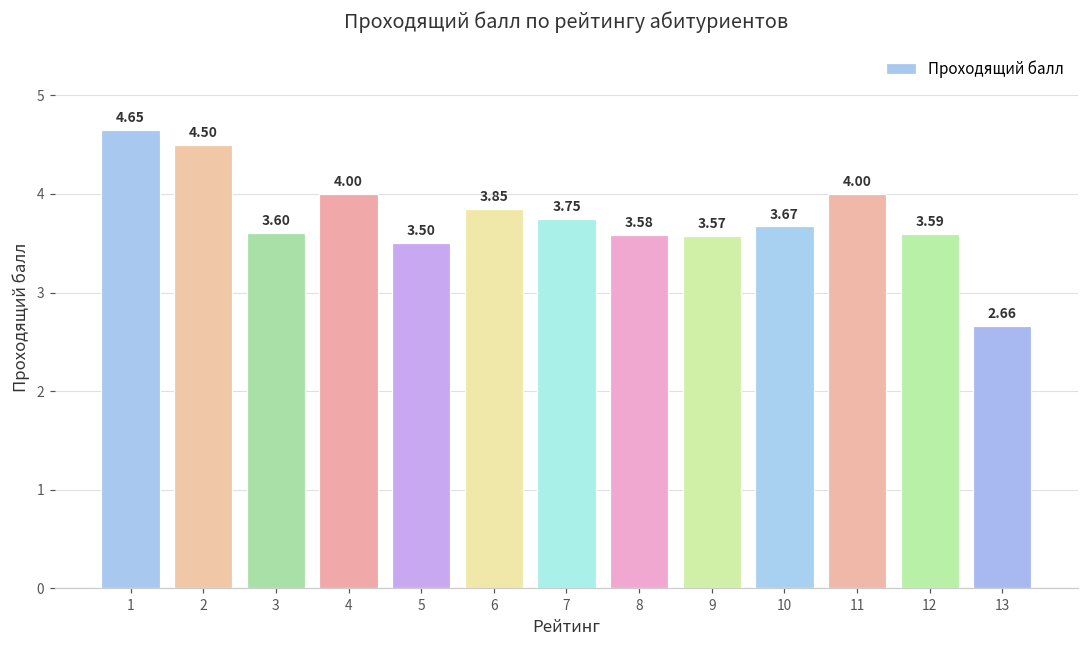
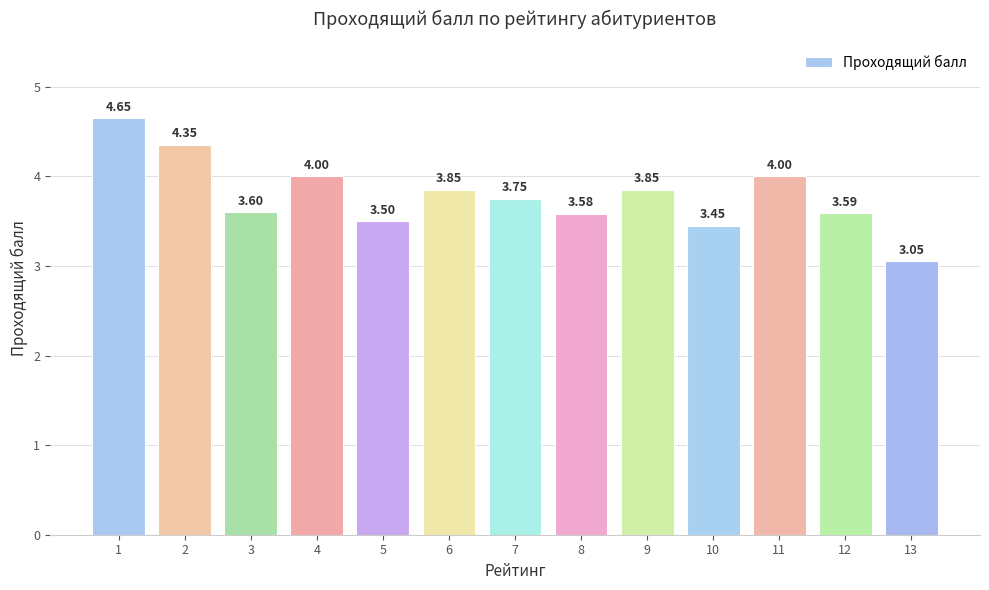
  {
    "1": 4.65,
-   "2": 4.50,
+   "2": 4.35,
    "3": 3.60,
    "4": 4.00,
    "5": 3.50,
    "6": 3.85,
    "7": 3.75,
    "8": 3.58,
-   "9": 3.57,
-   "10": 3.67,
+   "9": 3.85,
+   "10": 3.45,
    "11": 4.00,
    "12": 3.59,
-   "13": 2.66
+   "13": 3.05
  }
